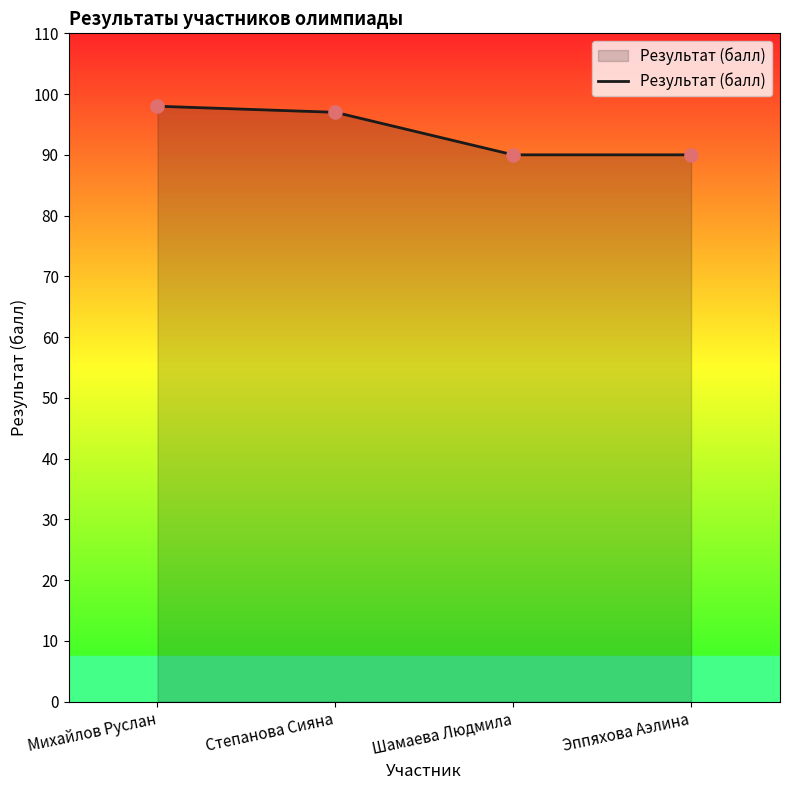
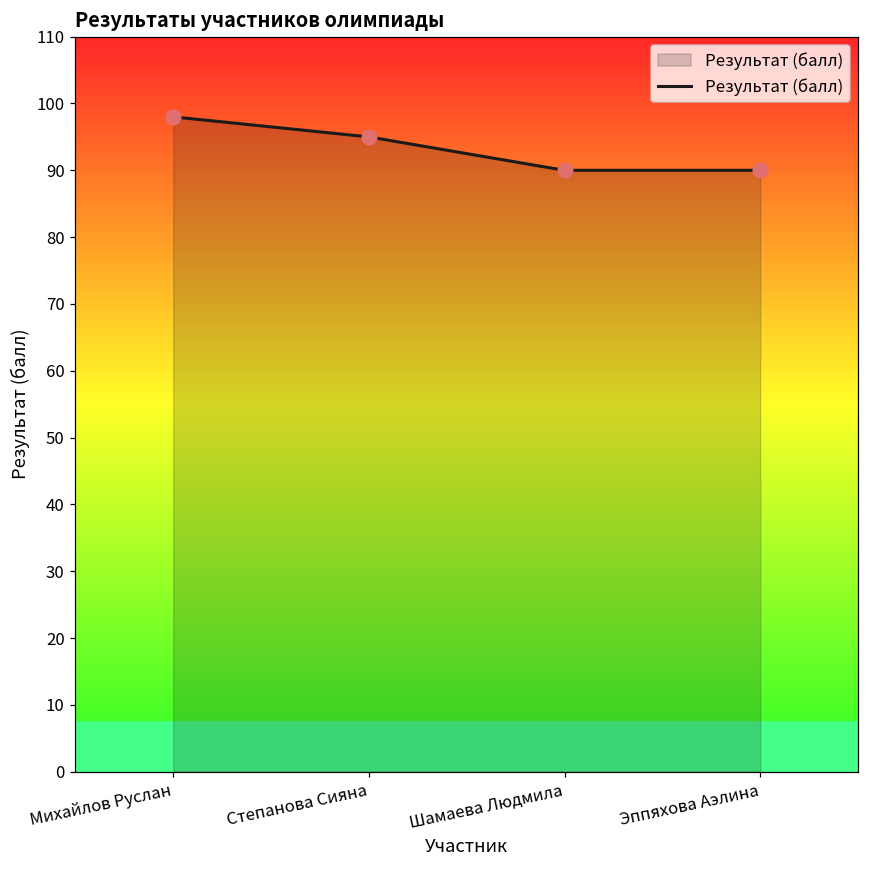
  {
    "Михайлов Руслан": 98,
-   "Степанова Сияна": 97,
+   "Степанова Сияна": 95,
    "Шамаева Людмила": 90,
    "Эппяхова Аэлина": 90
  }
